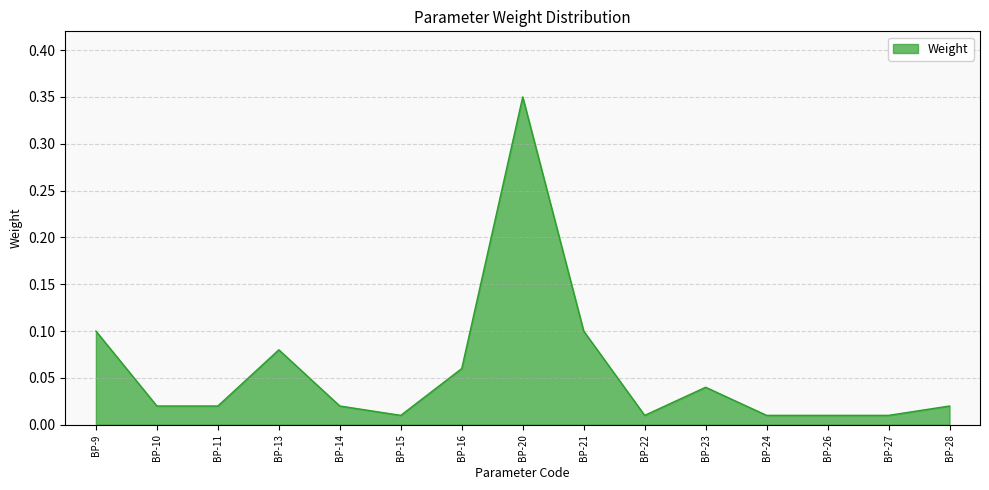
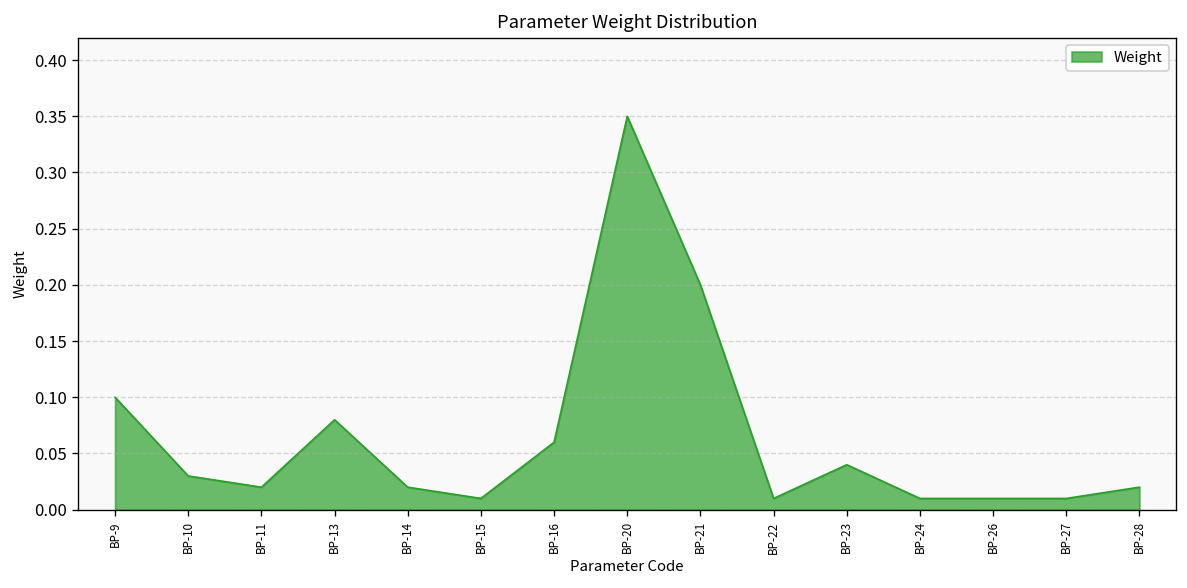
  {
    "BP-9": 0.10,
-   "BP-10": 0.02,
+   "BP-10": 0.03,
    "BP-11": 0.02,
    "BP-13": 0.08,
    "BP-14": 0.02,
    "BP-15": 0.01,
    "BP-16": 0.06,
    "BP-20": 0.35,
-   "BP-21": 0.1,
+   "BP-21": 0.2,
    "BP-22": 0.01,
    "BP-23": 0.04,
    "BP-24": 0.01,
    "BP-26": 0.01,
    "BP-27": 0.01,
    "BP-28": 0.02
  }
